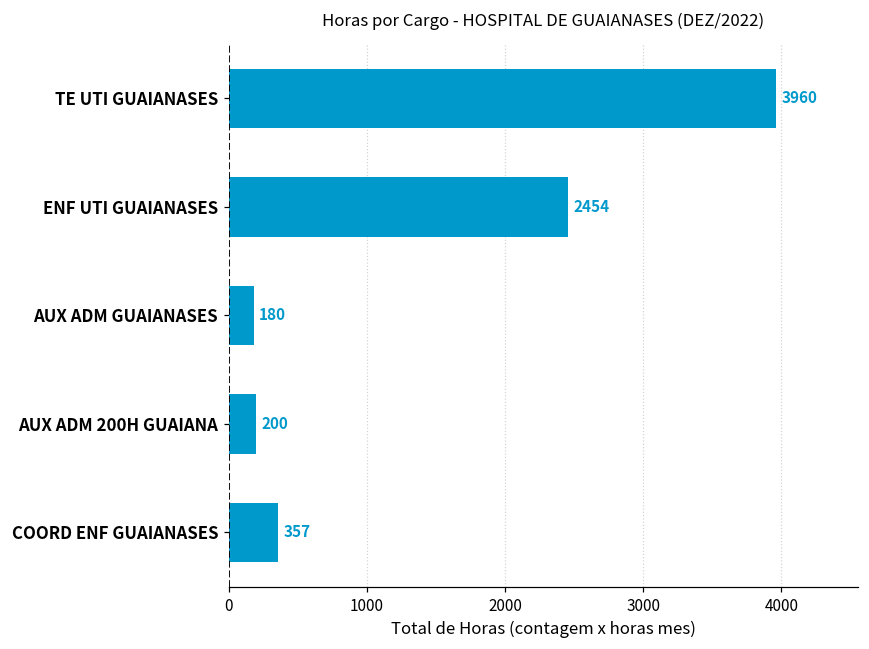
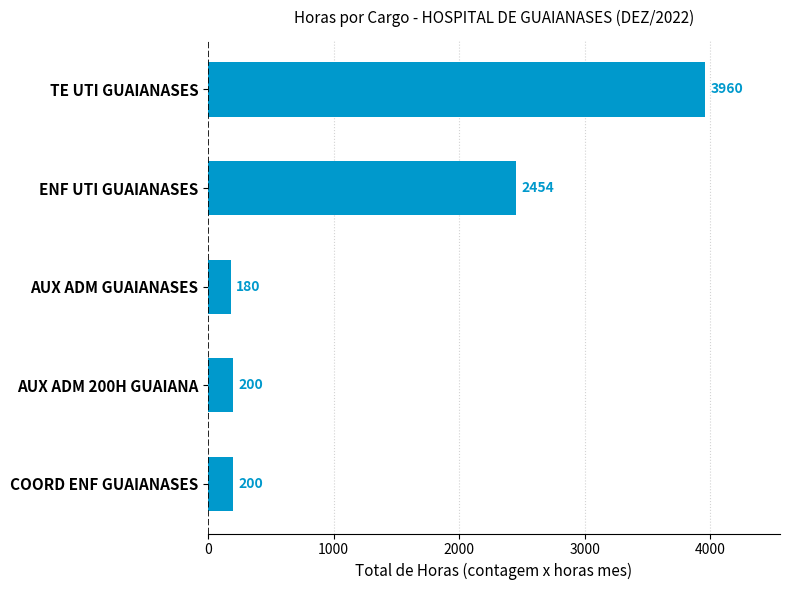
  {
    "TE UTI GUAIANASES": 3960,
    "ENF UTI GUAIANASES": 2454,
    "AUX ADM GUAIANASES": 180,
    "AUX ADM 200H GUAIANA": 200,
-   "COORD ENF GUAIANASES": 357
+   "COORD ENF GUAIANASES": 200
  }
